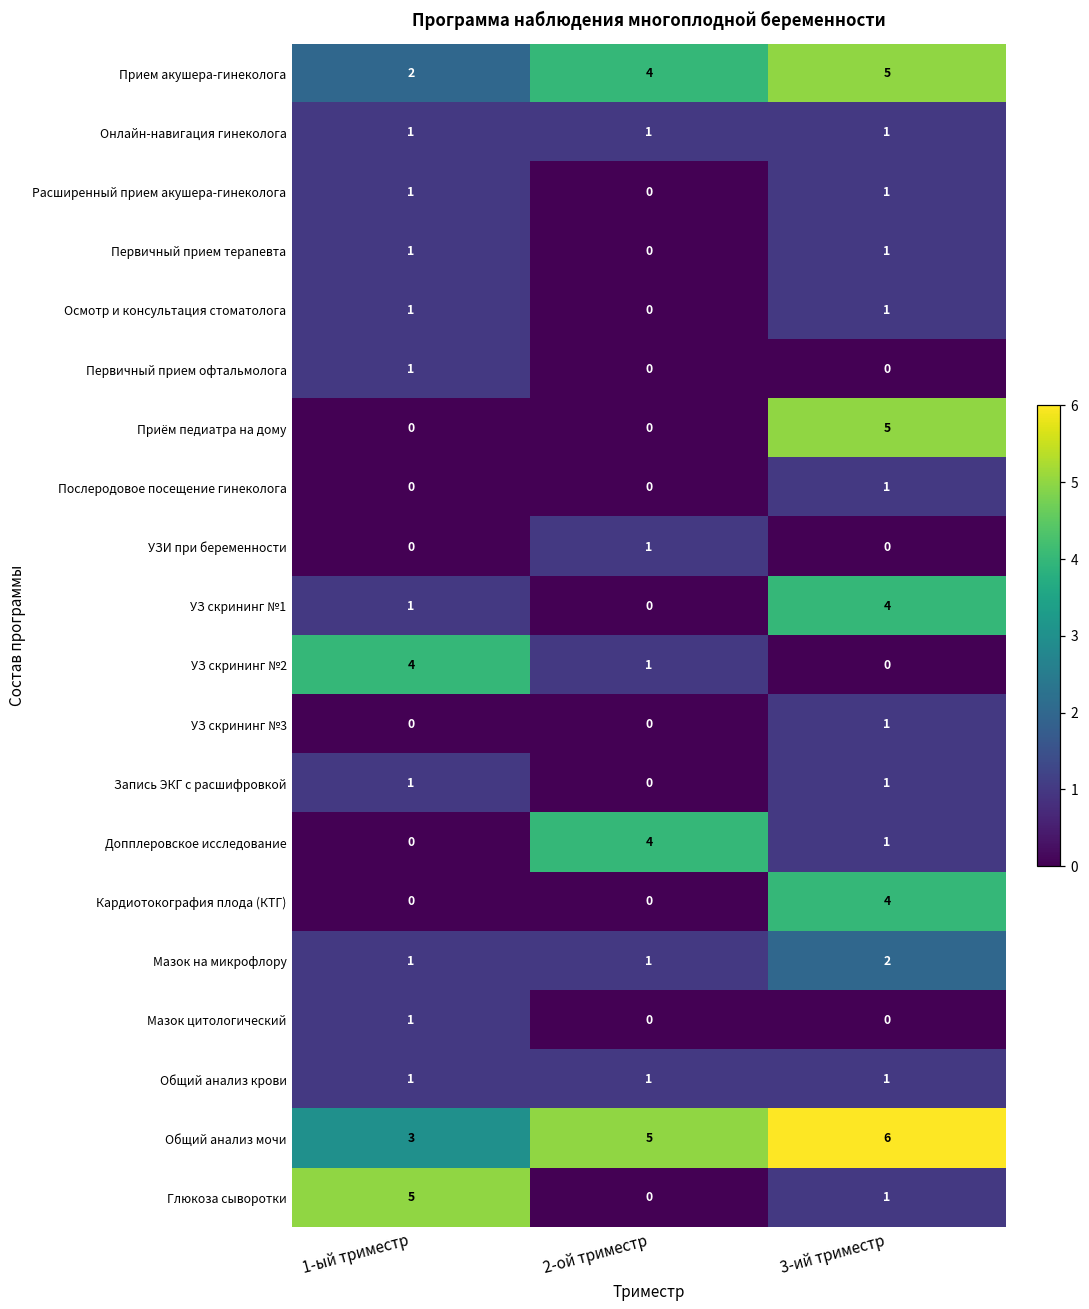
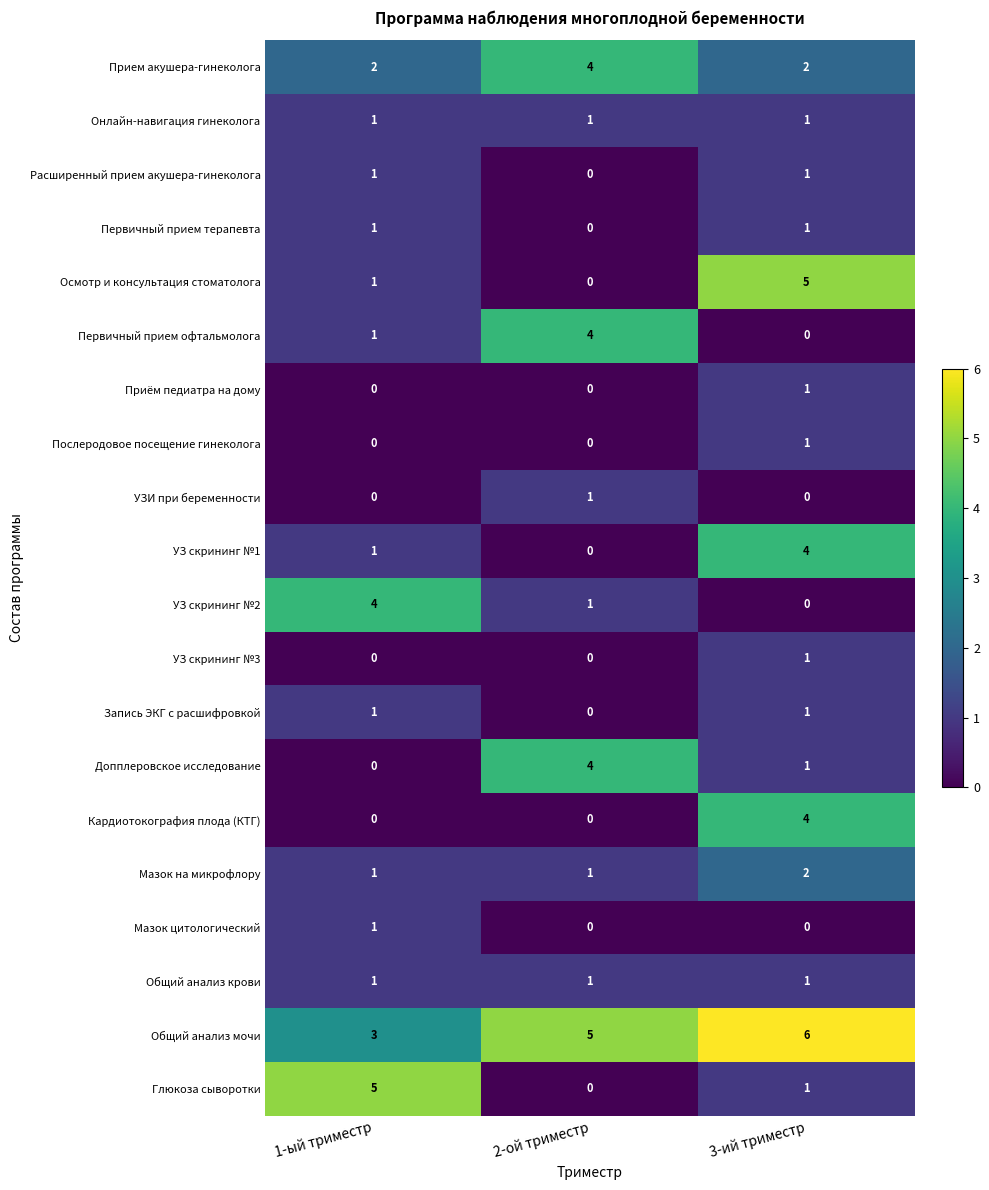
  {
    "Прием акушера-гинеколога": {
      "1-ый триместр": 2,
      "2-ой триместр": 4,
-     "3-ий триместр": 5
+     "3-ий триместр": 2
    },
    "Онлайн-навигация гинеколога": {
      "1-ый триместр": 1,
      "2-ой триместр": 1,
      "3-ий триместр": 1
    },
    "Расширенный прием акушера-гинеколога": {
      "1-ый триместр": 1,
      "2-ой триместр": 0,
      "3-ий триместр": 1
    },
    "Первичный прием терапевта": {
      "1-ый триместр": 1,
      "2-ой триместр": 0,
      "3-ий триместр": 1
    },
    "Осмотр и консультация стоматолога": {
      "1-ый триместр": 1,
      "2-ой триместр": 0,
-     "3-ий триместр": 1
+     "3-ий триместр": 5
    },
    "Первичный прием офтальмолога": {
      "1-ый триместр": 1,
-     "2-ой триместр": 0,
+     "2-ой триместр": 4,
      "3-ий триместр": 0
    },
    "Приём педиатра на дому": {
      "1-ый триместр": 0,
      "2-ой триместр": 0,
-     "3-ий триместр": 5
+     "3-ий триместр": 1
    },
    "Послеродовое посещение гинеколога": {
      "1-ый триместр": 0,
      "2-ой триместр": 0,
      "3-ий триместр": 1
    },
    "УЗИ при беременности": {
      "1-ый триместр": 0,
      "2-ой триместр": 1,
      "3-ий триместр": 0
    },
    "УЗ скрининг №1": {
      "1-ый триместр": 1,
      "2-ой триместр": 0,
      "3-ий триместр": 4
    },
    "УЗ скрининг №2": {
      "1-ый триместр": 4,
      "2-ой триместр": 1,
      "3-ий триместр": 0
    },
    "УЗ скрининг №3": {
      "1-ый триместр": 0,
      "2-ой триместр": 0,
      "3-ий триместр": 1
    },
    "Запись ЭКГ с расшифровкой": {
      "1-ый триместр": 1,
      "2-ой триместр": 0,
      "3-ий триместр": 1
    },
    "Допплеровское исследование": {
      "1-ый триместр": 0,
      "2-ой триместр": 4,
      "3-ий триместр": 1
    },
    "Кардиотокография плода (КТГ)": {
      "1-ый триместр": 0,
      "2-ой триместр": 0,
      "3-ий триместр": 4
    },
    "Мазок на микрофлору": {
      "1-ый триместр": 1,
      "2-ой триместр": 1,
      "3-ий триместр": 2
    },
    "Мазок цитологический": {
      "1-ый триместр": 1,
      "2-ой триместр": 0,
      "3-ий триместр": 0
    },
    "Общий анализ крови": {
      "1-ый триместр": 1,
      "2-ой триместр": 1,
      "3-ий триместр": 1
    },
    "Общий анализ мочи": {
      "1-ый триместр": 3,
      "2-ой триместр": 5,
      "3-ий триместр": 6
    },
    "Глюкоза сыворотки": {
      "1-ый триместр": 5,
      "2-ой триместр": 0,
      "3-ий триместр": 1
    }
  }
